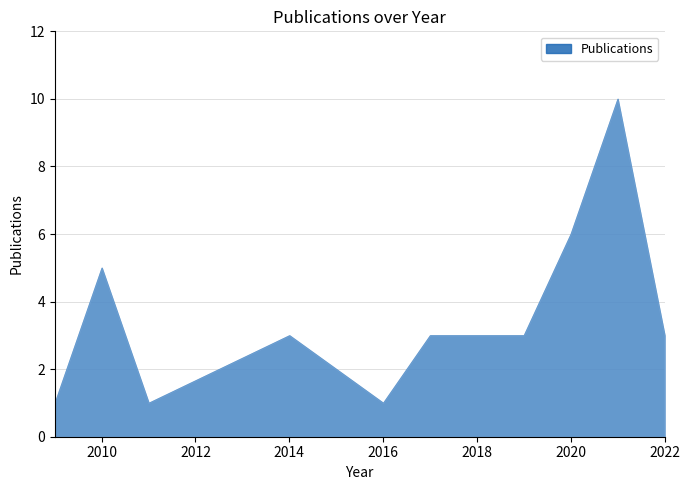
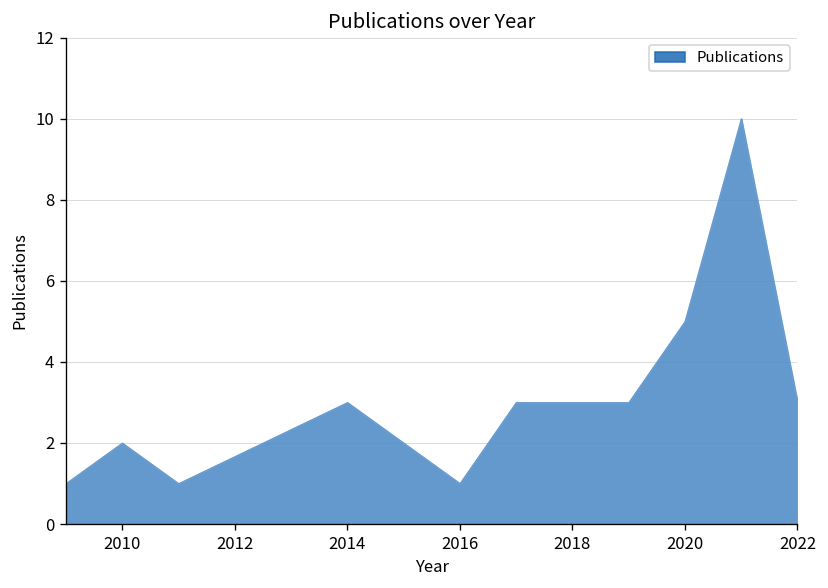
  {
-   "2010": 5,
+   "2010": 2,
    "2014": 3,
    "2016": 1,
-   "2020": 6,
+   "2020": 5,
    "2022": 3
  }
